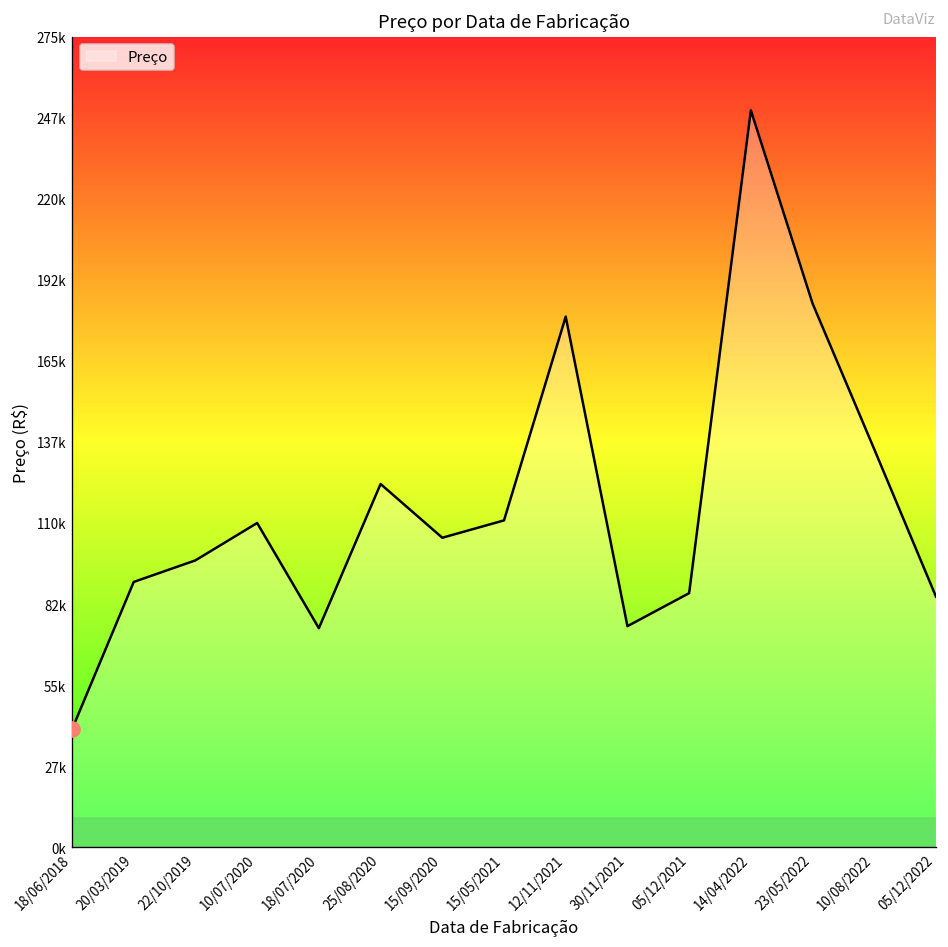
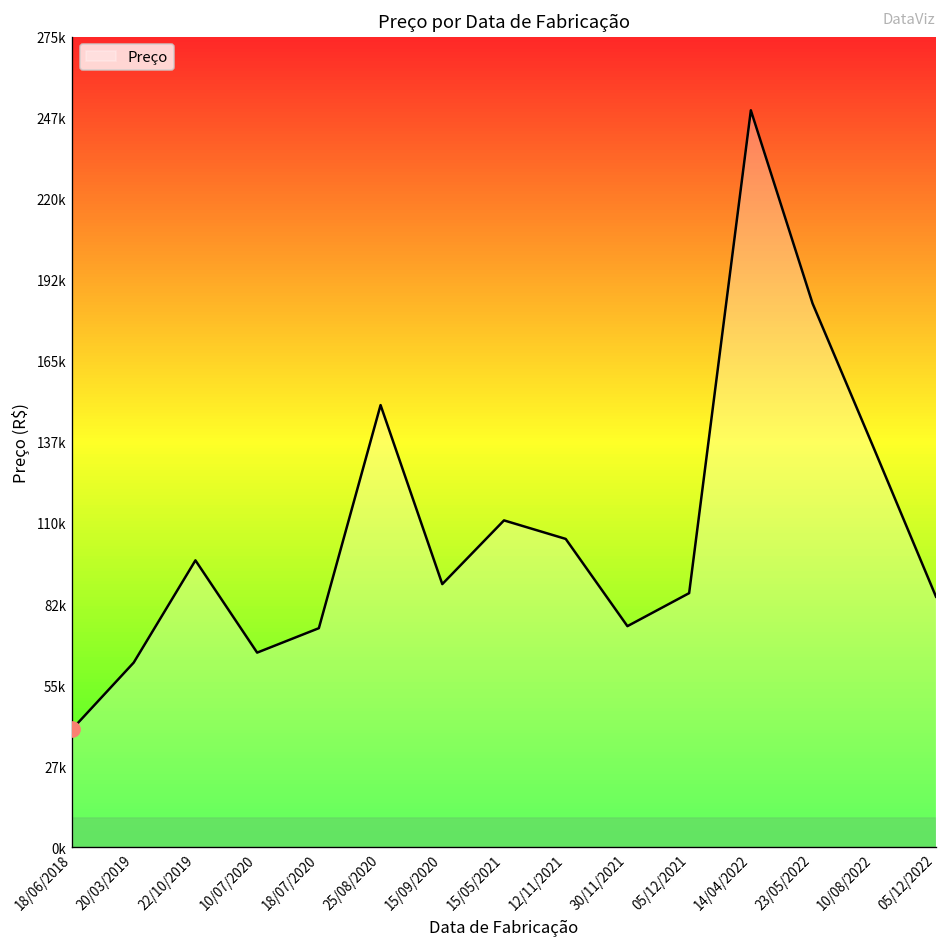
  {
    "Preço": {
-     "20/03/2019": 90000,
+     "20/03/2019": 63000,
      "22/10/2019": 97000,
-     "10/07/2020": 110000,
+     "10/07/2020": 66000,
      "18/07/2020": 74000,
-     "25/08/2020": 123000,
-     "15/09/2020": 105000,
+     "25/08/2020": 150000,
+     "15/09/2020": 89000,
      "15/05/2021": 111000,
-     "12/11/2021": 180000,
+     "12/11/2021": 105000,
      "30/11/2021": 75000,
      "05/12/2021": 86000,
      "14/04/2022": 250000,
      "23/05/2022": 184000,
      "10/08/2022": 135000,
      "05/12/2022": 85000
    }
  }
